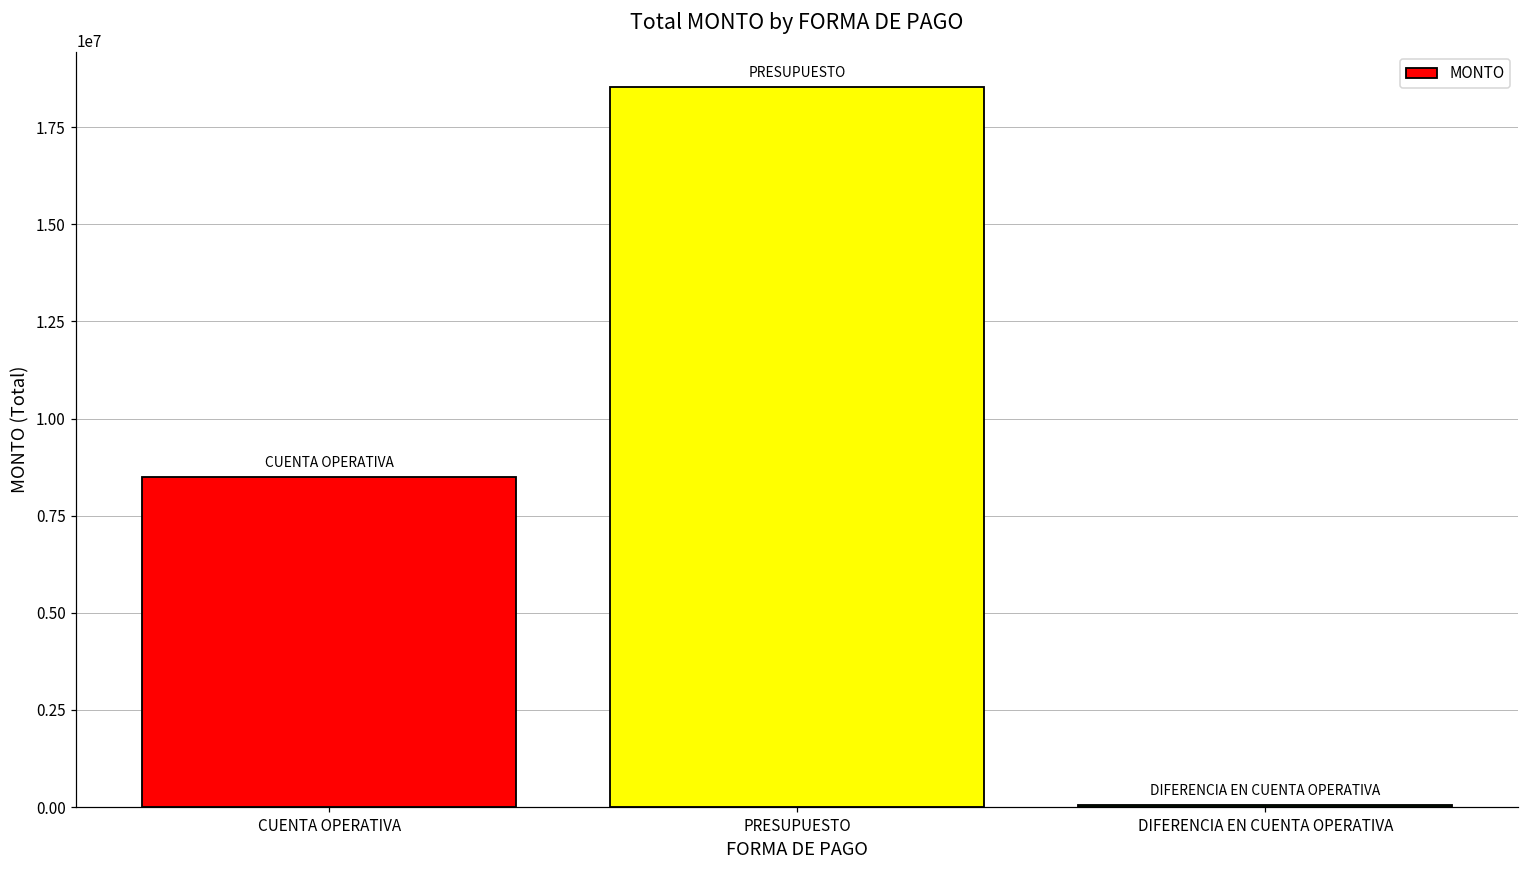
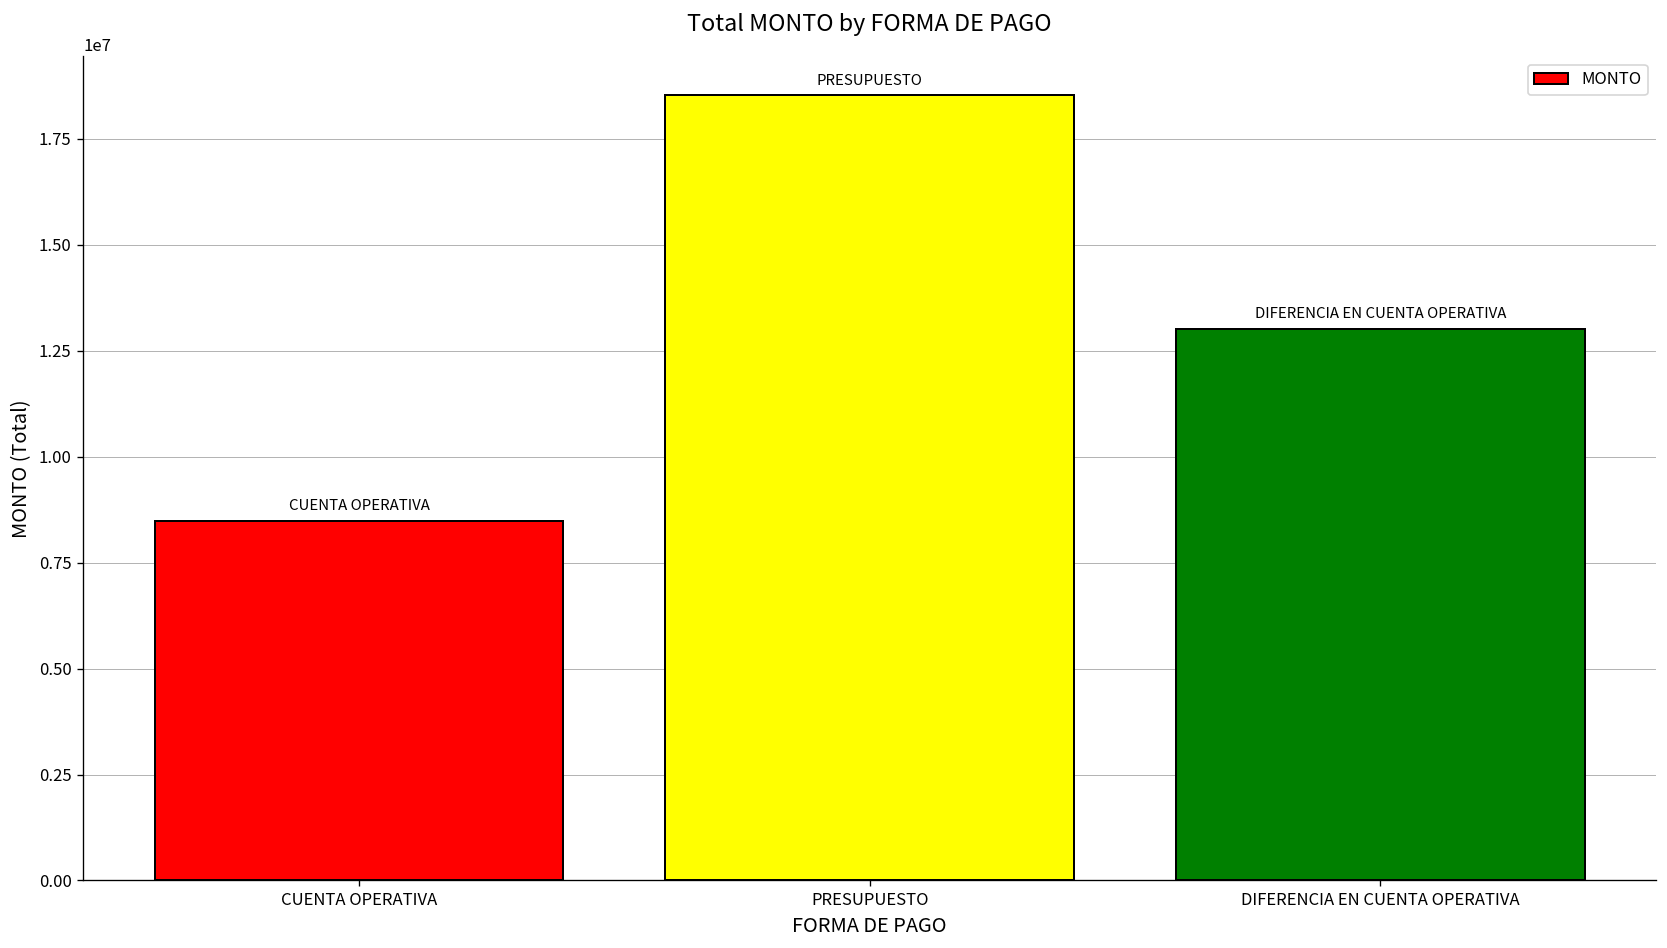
  {
    "CUENTA OPERATIVA": 8500000,
    "PRESUPUESTO": 18500000,
-   "DIFERENCIA EN CUENTA OPERATIVA": 0
+   "DIFERENCIA EN CUENTA OPERATIVA": 13000000
  }
